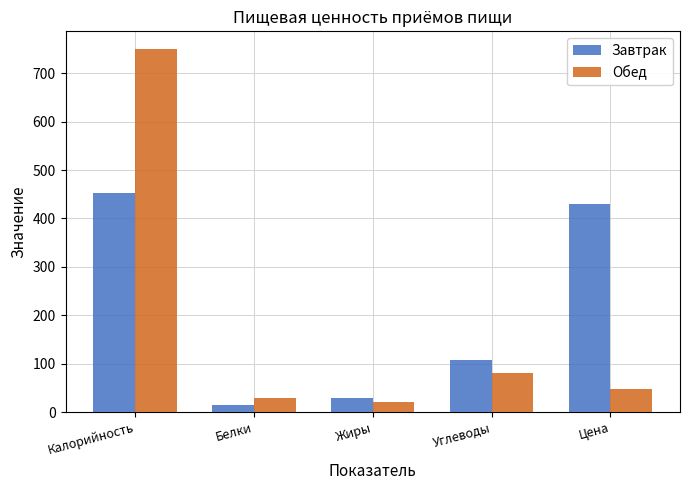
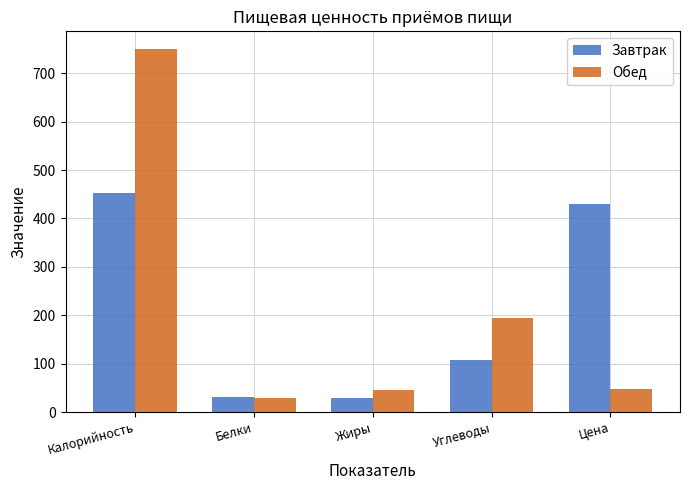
  {
    "Завтрак": {
      "Калорийность": 450,
-     "Белки": 10,
+     "Белки": 30,
      "Жиры": 30,
      "Углеводы": 110,
      "Цена": 430
    },
    "Обед": {
      "Калорийность": 750,
      "Белки": 30,
-     "Жиры": 20,
-     "Углеводы": 80,
+     "Жиры": 50,
+     "Углеводы": 200,
      "Цена": 50
    }
  }
